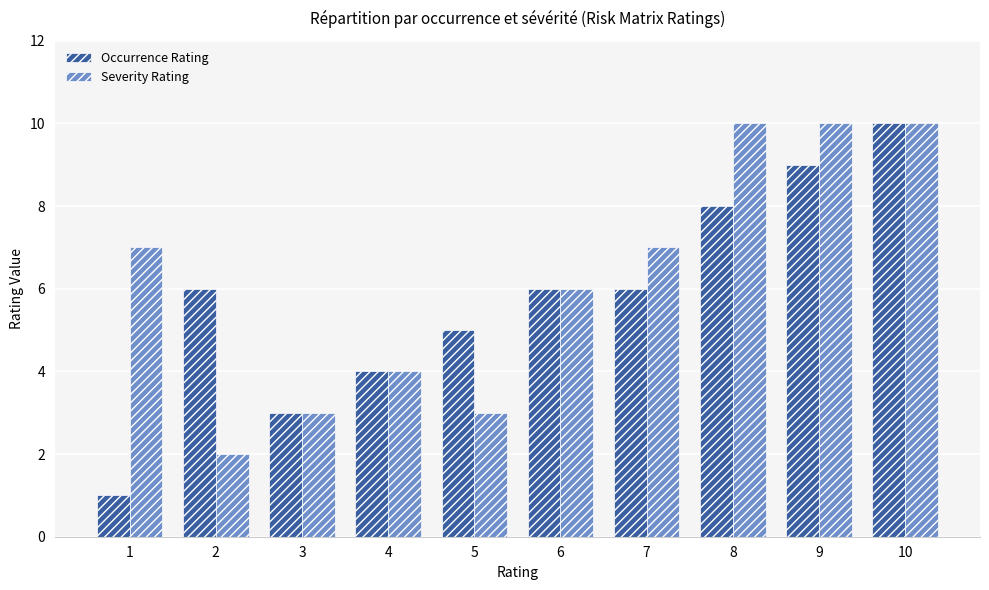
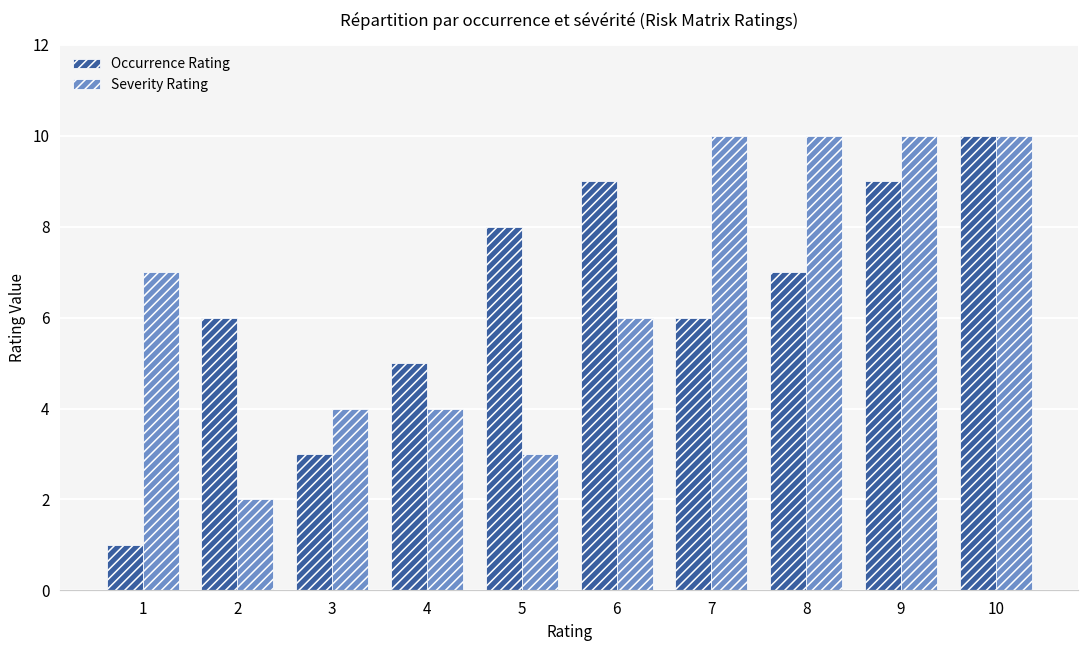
  {
    "Occurrence Rating": {
      "1": 1,
      "2": 6,
      "3": 3,
-     "4": 4,
-     "5": 5,
-     "6": 6,
+     "4": 5,
+     "5": 8,
+     "6": 9,
      "7": 6,
-     "8": 8,
+     "8": 7,
      "9": 9,
      "10": 10
    },
    "Severity Rating": {
      "1": 7,
      "2": 2,
-     "3": 3,
+     "3": 4,
      "4": 4,
      "5": 3,
      "6": 6,
-     "7": 7,
+     "7": 10,
      "8": 10,
      "9": 10,
      "10": 10
    }
  }
